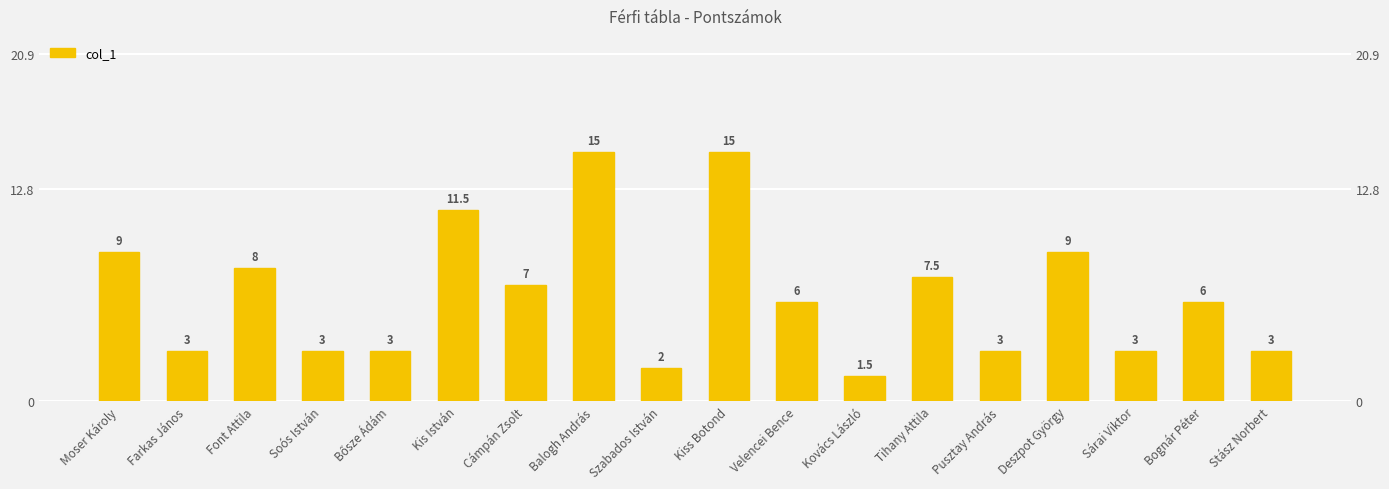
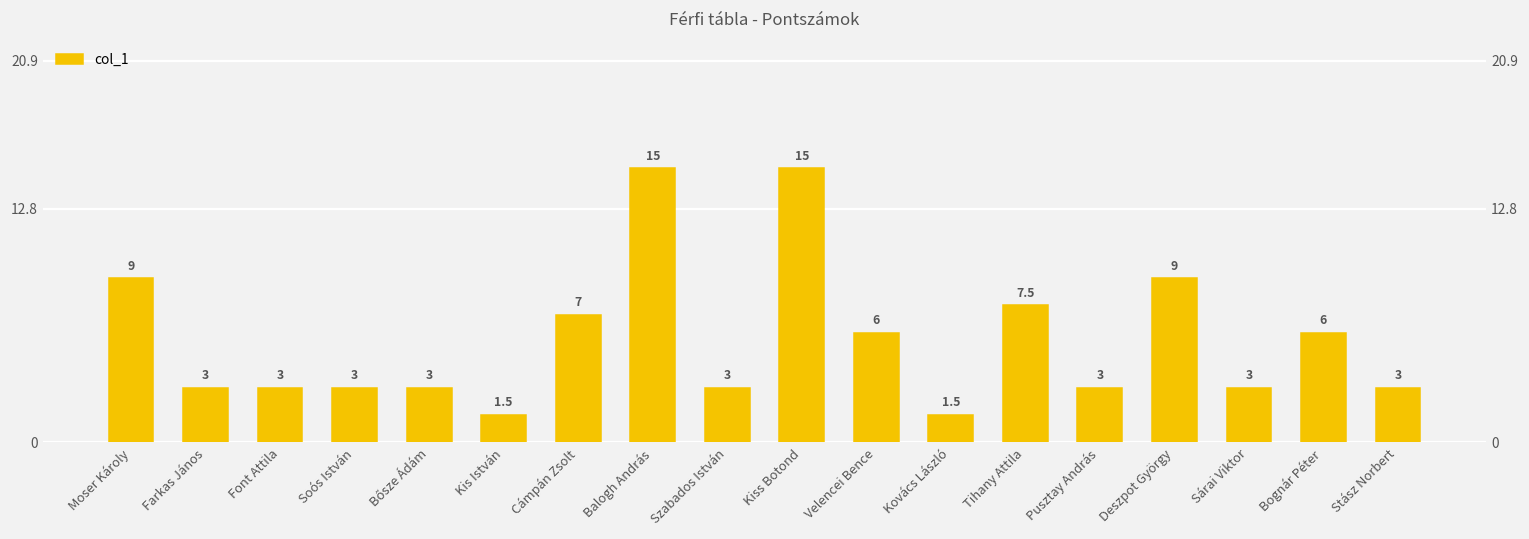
  {
    "Moser Károly": 9,
    "Farkas János": 3,
-   "Font Attila": 8,
+   "Font Attila": 3,
    "Soós István": 3,
    "Bősze Ádám": 3,
-   "Kis István": 11.5,
+   "Kis István": 1.5,
    "Cámpán Zsolt": 7,
    "Balogh András": 15,
-   "Szabados István": 2,
+   "Szabados István": 3,
    "Kiss Botond": 15,
    "Velencei Bence": 6,
    "Kovács László": 1.5,
    "Tihany Attila": 7.5,
    "Pusztay András": 3,
    "Deszpot György": 9,
    "Sárai Viktor": 3,
    "Bognár Péter": 6,
    "Stász Norbert": 3
  }
